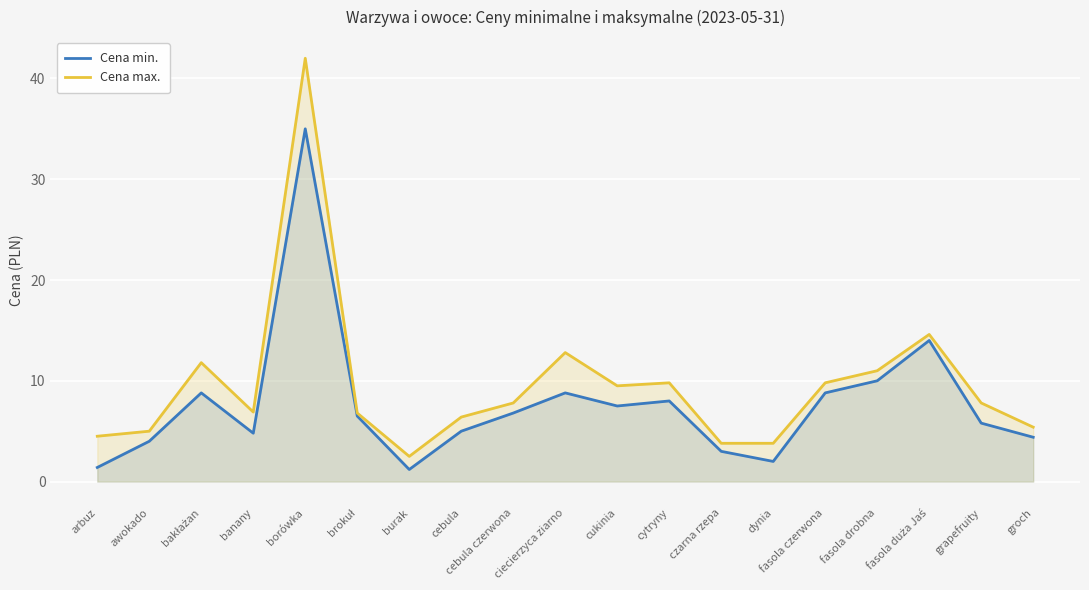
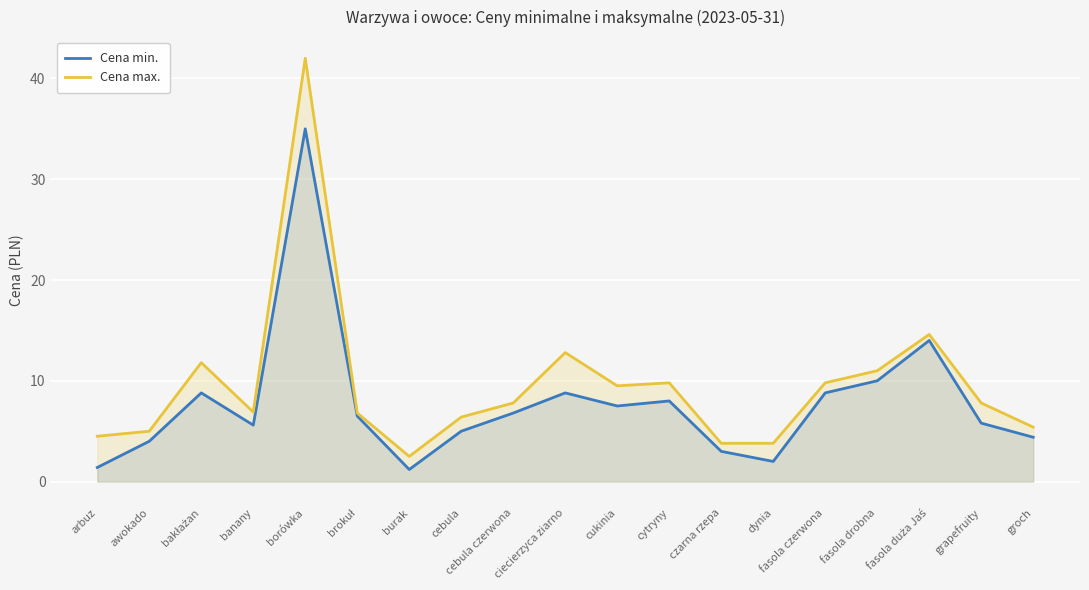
  {
    "Cena min.": {
      "arbuz": 1.4,
      "awokado": 4.0,
      "bakłażan": 8.8,
-     "banany": 4.8,
+     "banany": 5.6,
      "borówka": 35.0,
      "brokuł": 6.5,
      "burak": 1.2,
      "cebula": 5.0,
      "cebula czerwona": 6.8,
      "ciecierzyca ziarno": 8.8,
      "cukinia": 7.5,
      "cytryny": 8.0,
      "czarna rzepa": 3.0,
      "dynia": 2.0,
      "fasola czerwona": 8.8,
      "fasola drobna": 10.0,
      "fasola duża Jaś": 14.0,
      "grapefruity": 5.8,
      "groch": 4.4
    },
    "Cena max.": {
      "arbuz": 4.5,
      "awokado": 5.0,
      "bakłażan": 11.8,
      "banany": 6.9,
      "borówka": 42.0,
      "brokuł": 6.8,
      "burak": 2.5,
      "cebula": 6.4,
      "cebula czerwona": 7.8,
      "ciecierzyca ziarno": 12.8,
      "cukinia": 9.5,
      "cytryny": 9.8,
      "czarna rzepa": 3.8,
      "dynia": 3.8,
      "fasola czerwona": 9.8,
      "fasola drobna": 11.0,
      "fasola duża Jaś": 14.6,
      "grapefruity": 7.8,
      "groch": 5.4
    }
  }
